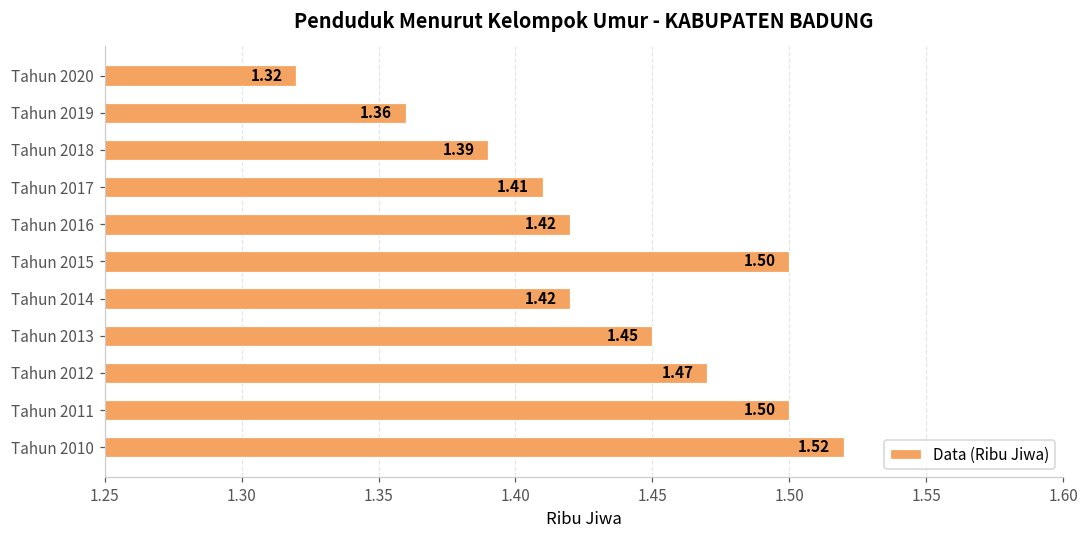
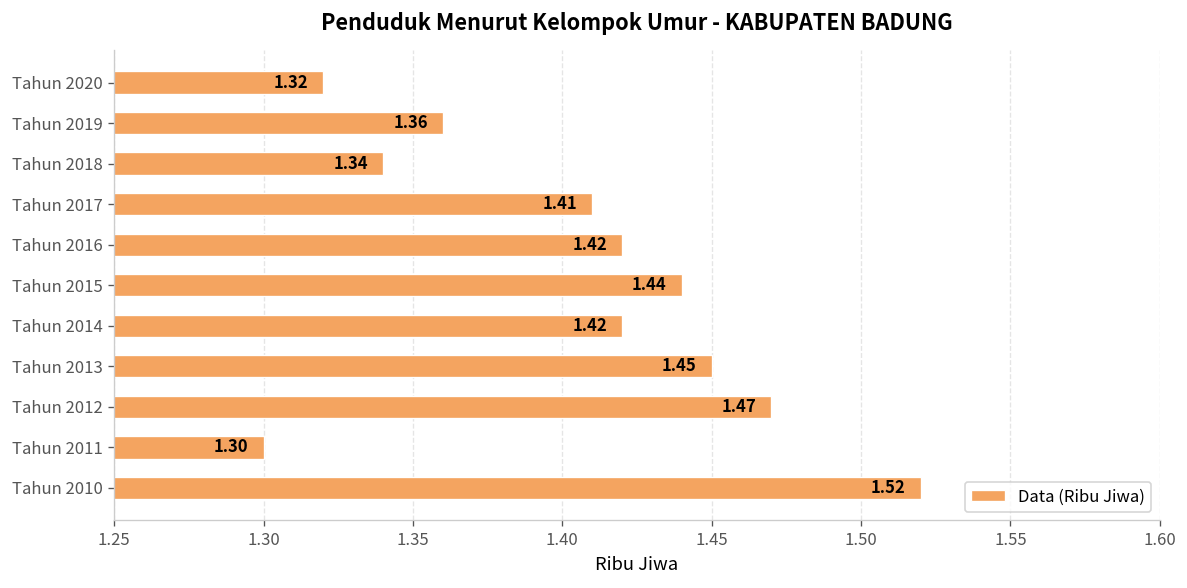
  {
    "Tahun 2020": 1.32,
    "Tahun 2019": 1.36,
-   "Tahun 2018": 1.39,
+   "Tahun 2018": 1.34,
    "Tahun 2017": 1.41,
    "Tahun 2016": 1.42,
-   "Tahun 2015": 1.50,
+   "Tahun 2015": 1.44,
    "Tahun 2014": 1.42,
    "Tahun 2013": 1.45,
    "Tahun 2012": 1.47,
-   "Tahun 2011": 1.50,
+   "Tahun 2011": 1.30,
    "Tahun 2010": 1.52
  }
